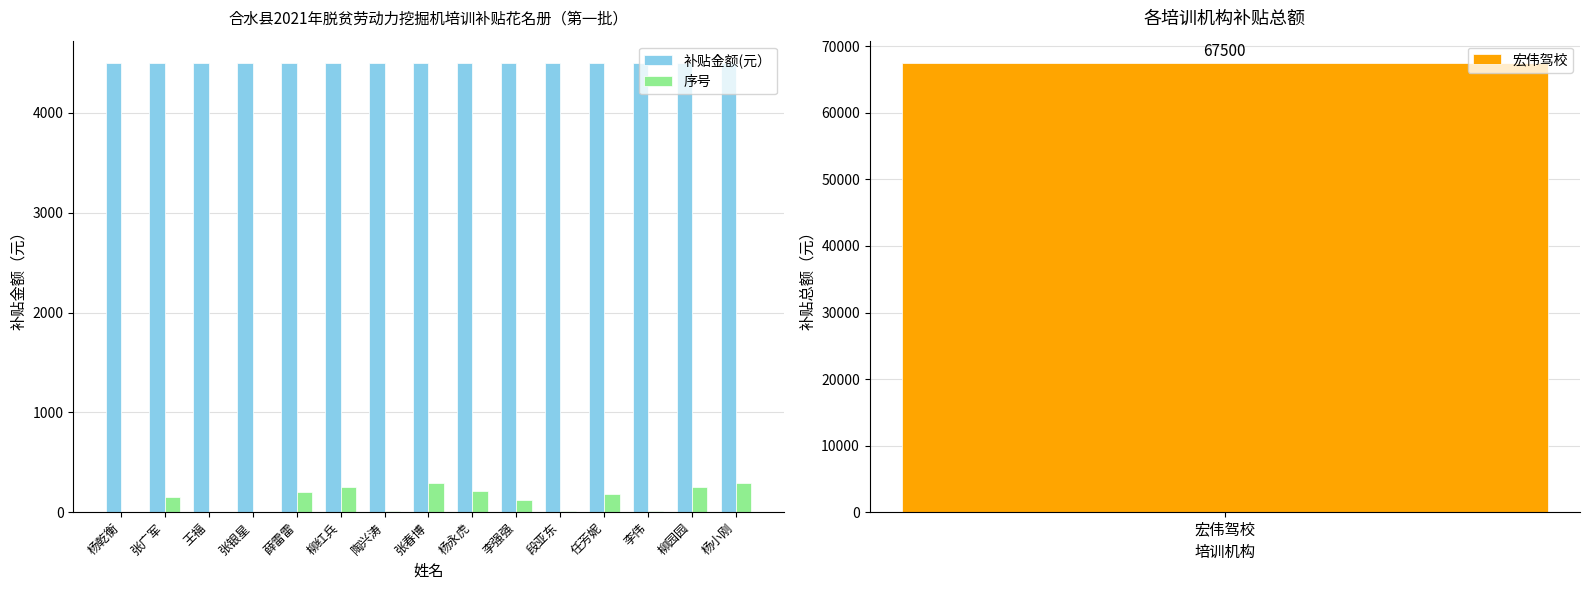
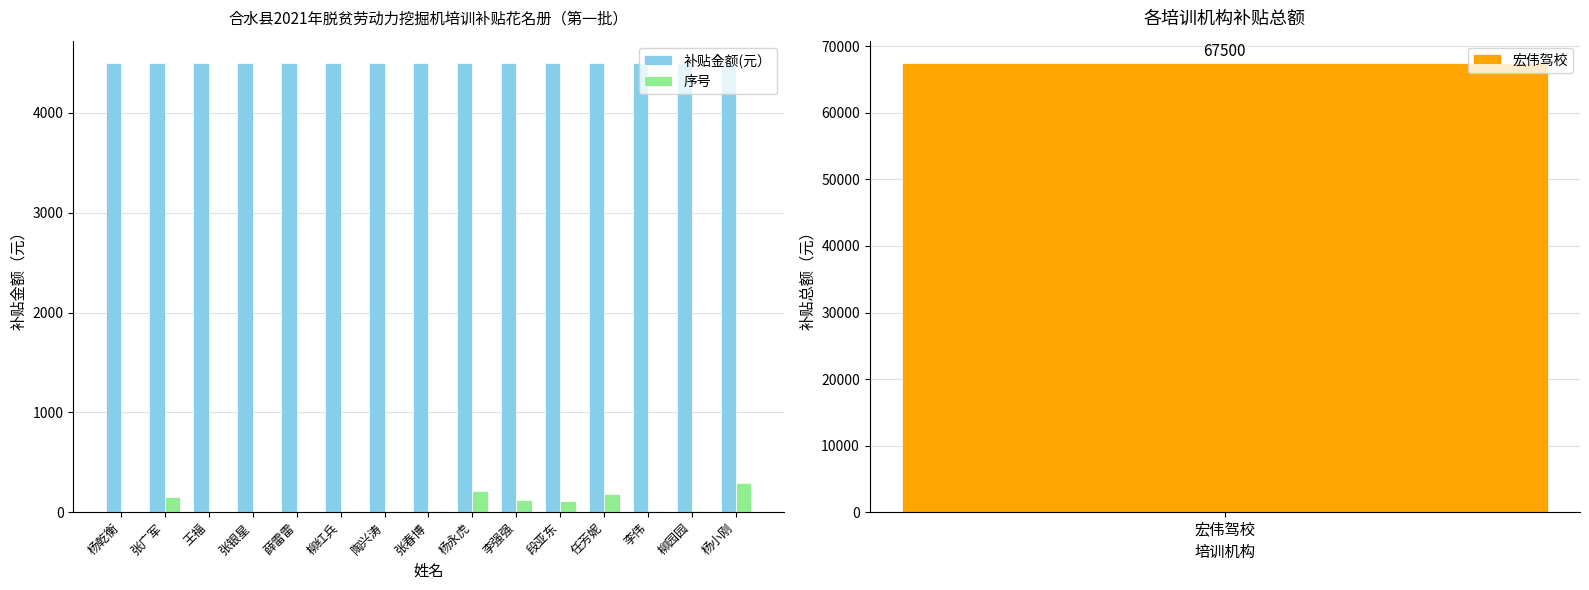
  {
    "合水县2021年脱贫劳动力挖掘机培训补贴花名册（第一批）": {
      "补贴金额(元）": {
        "杨乾衡": 4500,
        "张广军": 4500,
        "王福": 4500,
        "张银星": 4500,
        "薛雷雷": 4500,
        "柳红兵": 4500,
        "陶兴涛": 4500,
        "张春博": 4500,
        "杨永虎": 4500,
        "李强强": 4500,
        "段亚东": 4500,
        "任芳妮": 4500
      },
      "序号": {
        "张广军": 100,
-       "薛雷雷": 200,
-       "柳红兵": 200,
-       "张春博": 300,
+       "薛雷雷": 0,
+       "柳红兵": 0,
+       "张春博": 0,
        "杨永虎": 200,
        "李强强": 100,
-       "段亚东": 0,
+       "段亚东": 100,
        "任芳妮": 200,
-       "柳园园": 300,
+       "柳园园": 0,
        "杨小刚": 300
      }
    },
    "各培训机构补贴总额": {
      "宏伟驾校": 67500
    }
  }
